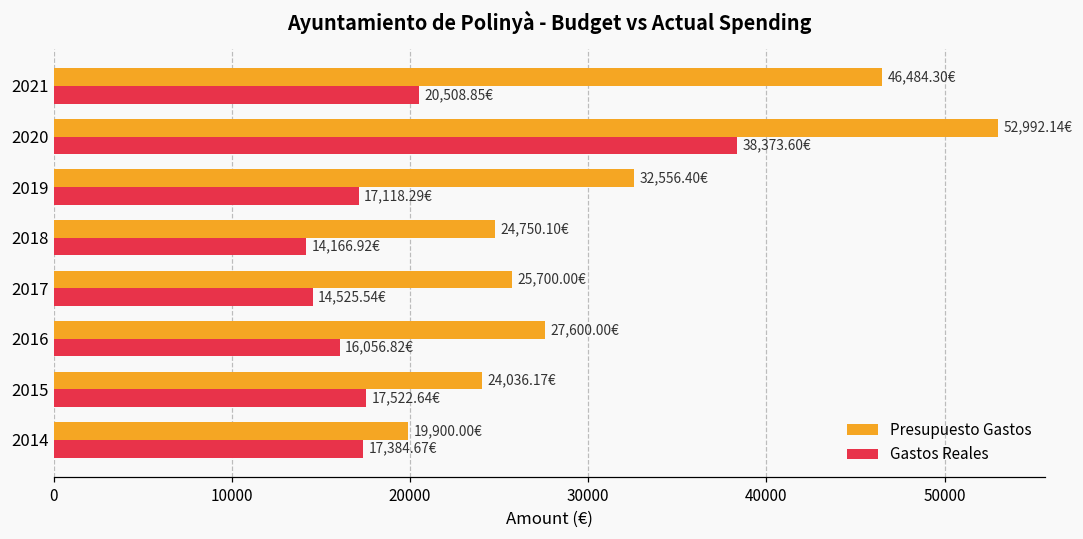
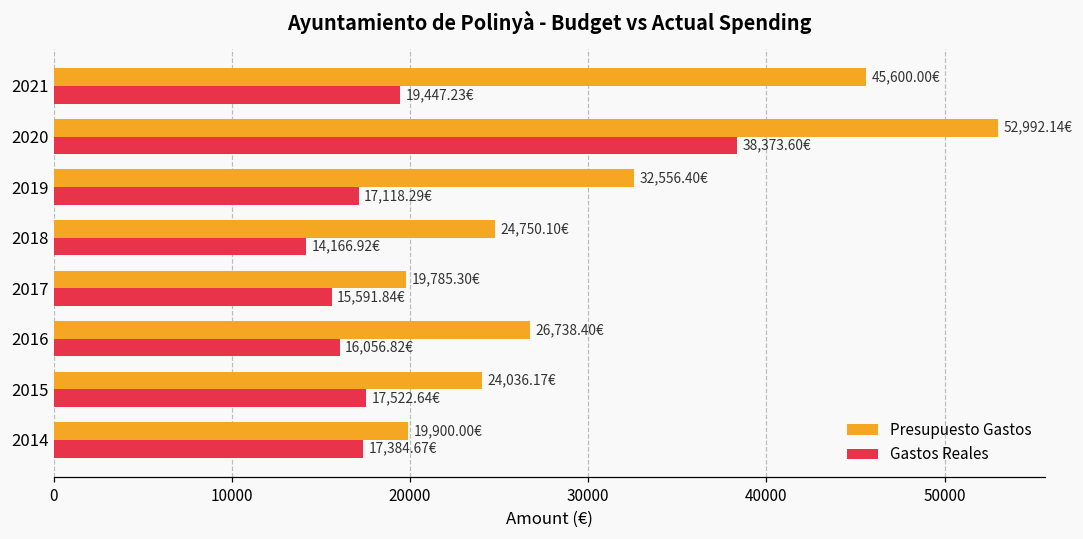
  {
    "Presupuesto Gastos": {
-     "2021": "46,484.30€",
+     "2021": "45,600.00€",
      "2020": "52,992.14€",
      "2019": "32,556.40€",
      "2018": "24,750.10€",
-     "2017": "25,700.00€",
-     "2016": "27,600.00€",
+     "2017": "19,785.30€",
+     "2016": "26,738.40€",
      "2015": "24,036.17€",
      "2014": "19,900.00€"
    },
    "Gastos Reales": {
-     "2021": "20,508.85€",
+     "2021": "19,447.23€",
      "2020": "38,373.60€",
      "2019": "17,118.29€",
      "2018": "14,166.92€",
-     "2017": "14,525.54€",
+     "2017": "15,591.84€",
      "2016": "16,056.82€",
      "2015": "17,522.64€",
      "2014": "17,384.67€"
    }
  }
